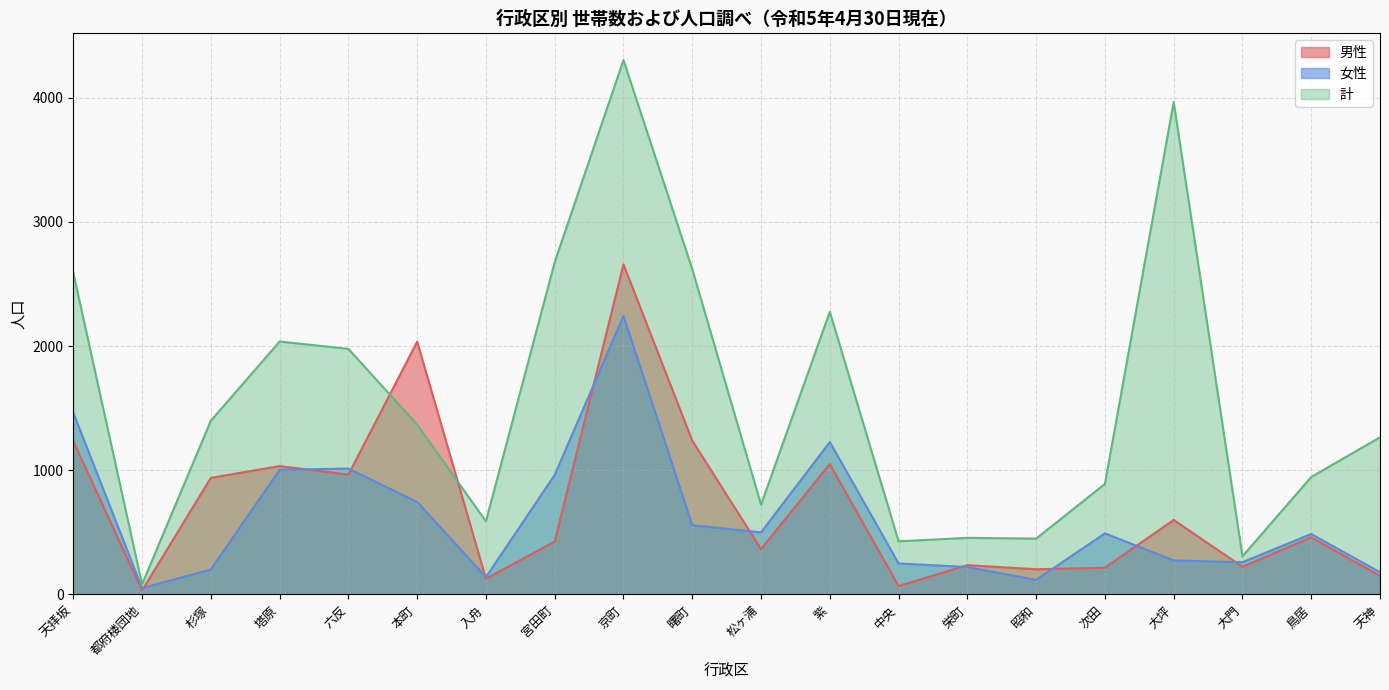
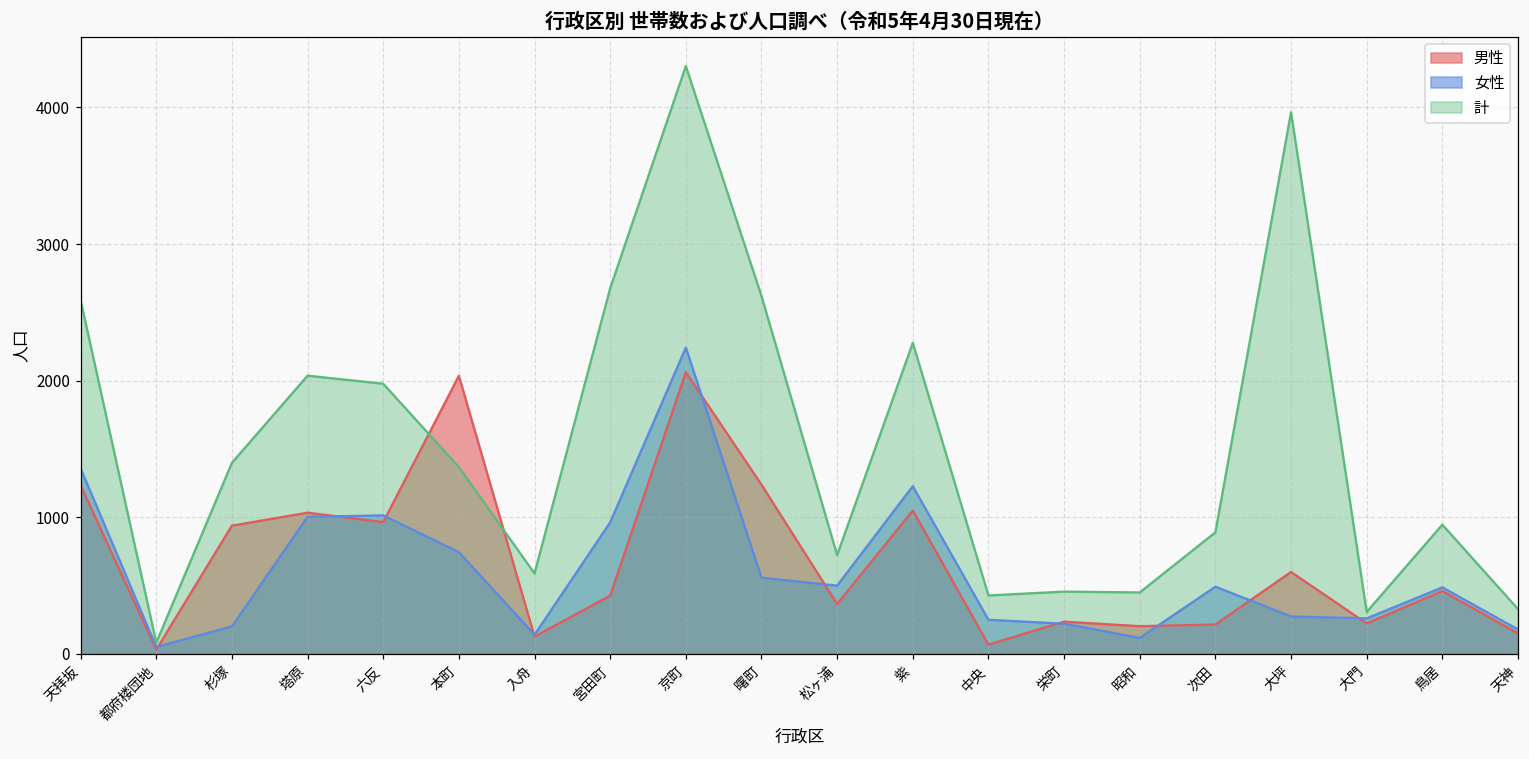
  {
    "男性": {
      "天拝坂": 1230,
      "杉塚": 940,
      "塔原": 1030,
      "六反": 960,
      "本町": 2040,
      "宮田町": 430,
-     "京町": 2660,
+     "京町": 2060,
      "曙町": 1240,
      "松ヶ浦": 360,
      "紫": 1050,
      "中央": 70,
      "昭和": 200,
      "次田": 210,
      "大坪": 600,
      "大門": 220,
      "鳥居": 460,
      "天神": 150
    },
    "女性": {
-     "天拝坂": 1460,
+     "天拝坂": 1360,
      "杉塚": 200,
      "塔原": 1000,
      "六反": 1010,
      "本町": 740,
      "宮田町": 960,
      "京町": 2240,
      "曙町": 560,
      "松ヶ浦": 500,
      "紫": 1230,
      "中央": 250,
      "昭和": 120,
      "次田": 490,
      "大坪": 270,
      "大門": 260,
      "鳥居": 490,
      "天神": 180
    },
    "計": {
      "天拝坂": 2590,
      "都府楼団地": 80,
      "杉塚": 1400,
      "塔原": 2040,
      "六反": 1980,
      "本町": 1370,
      "入舟": 590,
      "宮田町": 2680,
      "京町": 4300,
      "曙町": 2620,
      "松ヶ浦": 720,
      "紫": 2280,
      "中央": 430,
      "栄町": 460,
      "昭和": 450,
      "次田": 890,
      "大坪": 3970,
      "大門": 310,
      "鳥居": 950,
-     "天神": 1270
+     "天神": 330
    }
  }
